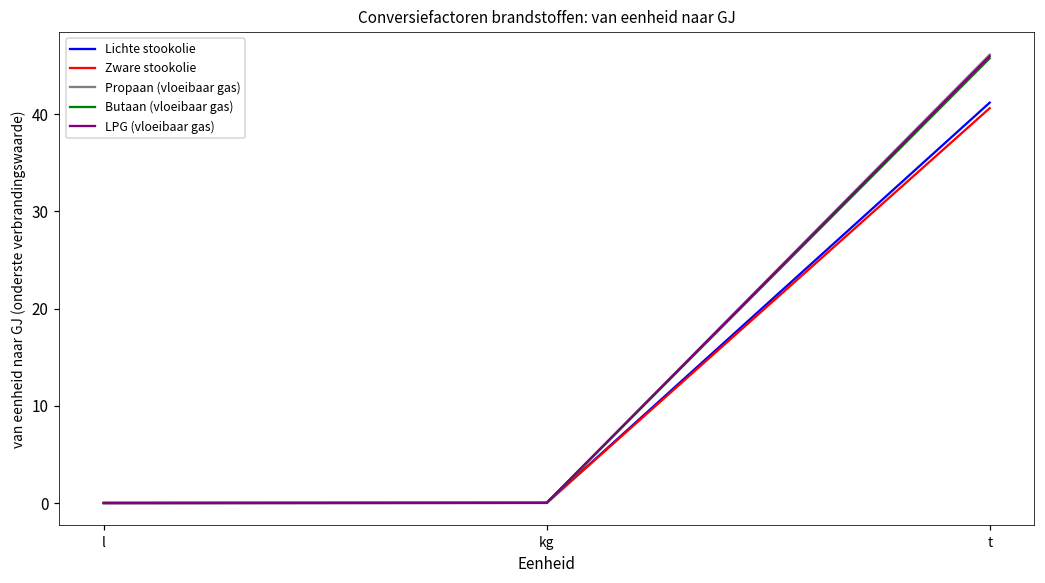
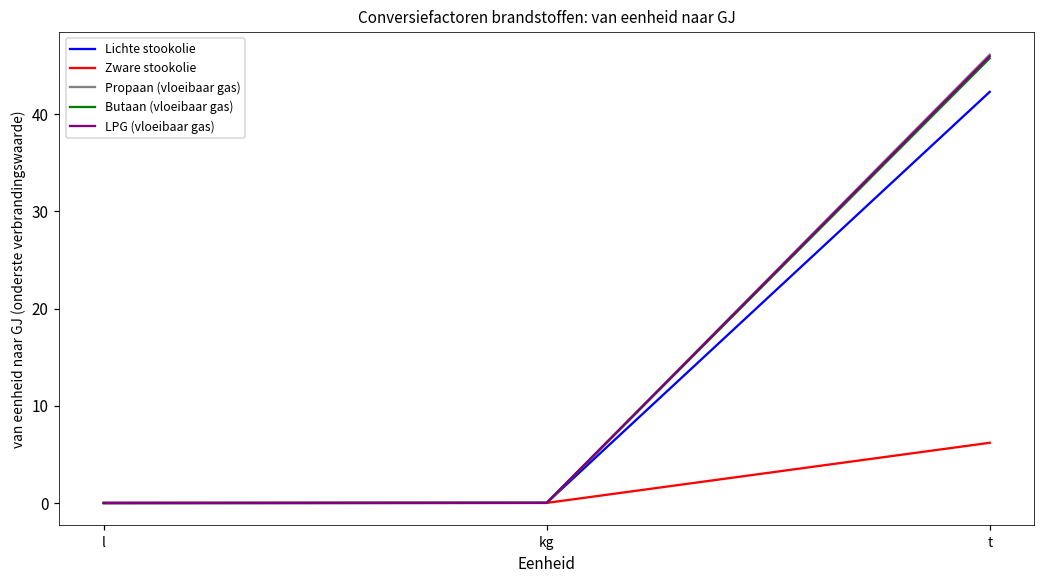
  {
    "Lichte stookolie": {
-     "t": 41
+     "t": 42
    },
    "Zware stookolie": {
-     "t": 41
+     "t": 6
    }
  }
